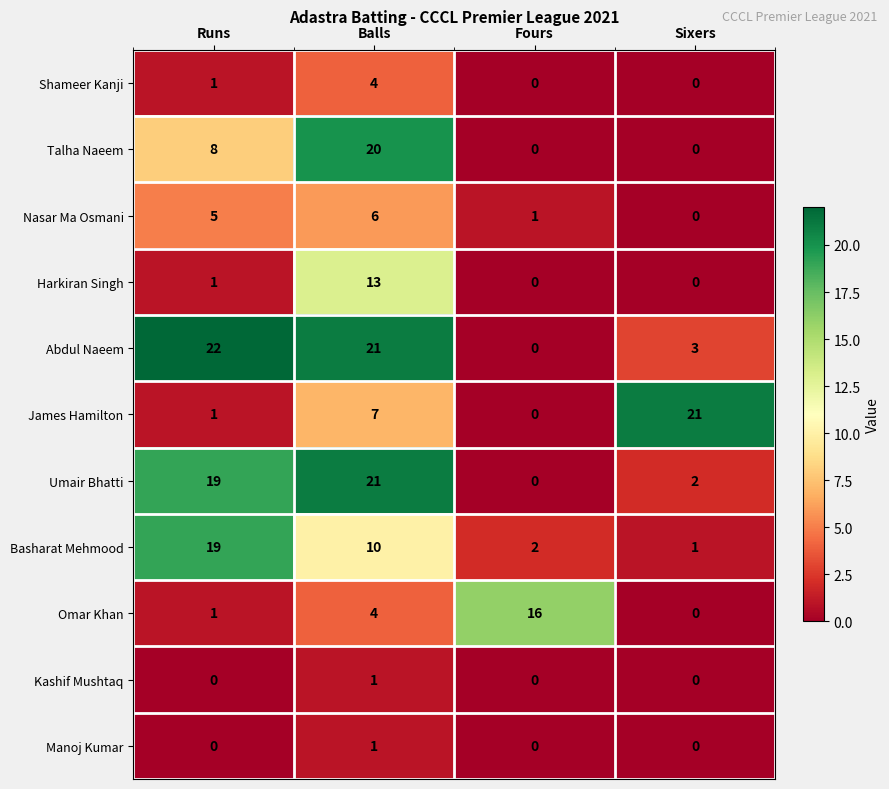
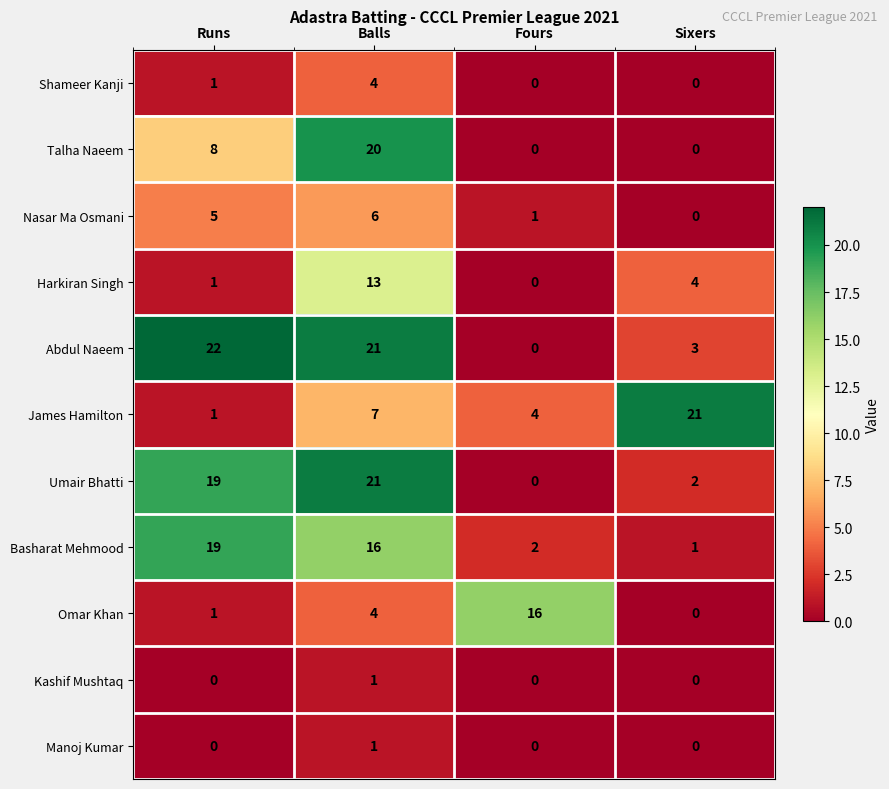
  {
    "Shameer Kanji": {
      "Runs": 1,
      "Balls": 4,
      "Fours": 0,
      "Sixers": 0
    },
    "Talha Naeem": {
      "Runs": 8,
      "Balls": 20,
      "Fours": 0,
      "Sixers": 0
    },
    "Nasar Ma Osmani": {
      "Runs": 5,
      "Balls": 6,
      "Fours": 1,
      "Sixers": 0
    },
    "Harkiran Singh": {
      "Runs": 1,
      "Balls": 13,
      "Fours": 0,
-     "Sixers": 0
+     "Sixers": 4
    },
    "Abdul Naeem": {
      "Runs": 22,
      "Balls": 21,
      "Fours": 0,
      "Sixers": 3
    },
    "James Hamilton": {
      "Runs": 1,
      "Balls": 7,
-     "Fours": 0,
+     "Fours": 4,
      "Sixers": 21
    },
    "Umair Bhatti": {
      "Runs": 19,
      "Balls": 21,
      "Fours": 0,
      "Sixers": 2
    },
    "Basharat Mehmood": {
      "Runs": 19,
-     "Balls": 10,
+     "Balls": 16,
      "Fours": 2,
      "Sixers": 1
    },
    "Omar Khan": {
      "Runs": 1,
      "Balls": 4,
      "Fours": 16,
      "Sixers": 0
    },
    "Kashif Mushtaq": {
      "Runs": 0,
      "Balls": 1,
      "Fours": 0,
      "Sixers": 0
    },
    "Manoj Kumar": {
      "Runs": 0,
      "Balls": 1,
      "Fours": 0,
      "Sixers": 0
    }
  }
